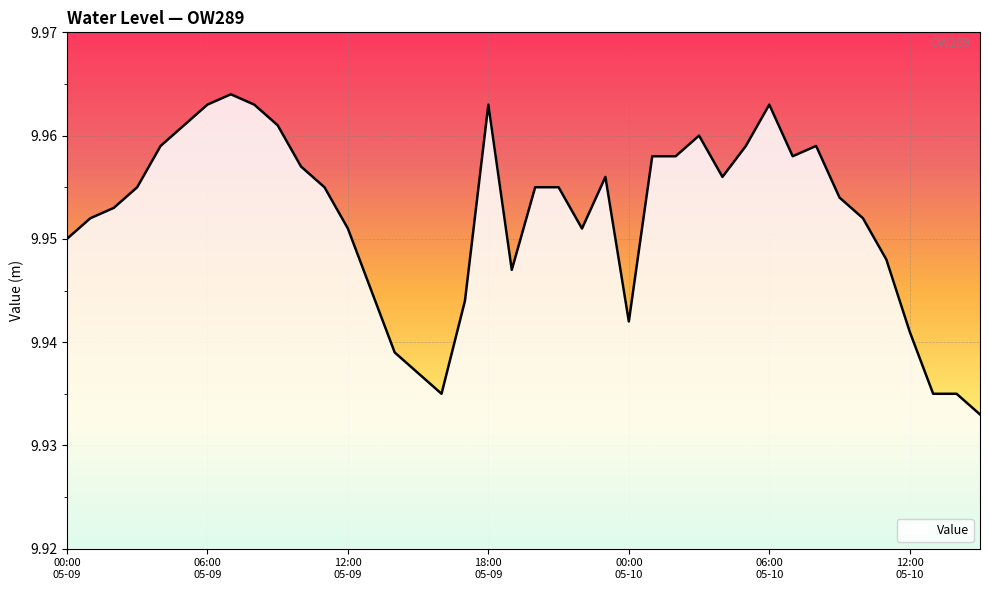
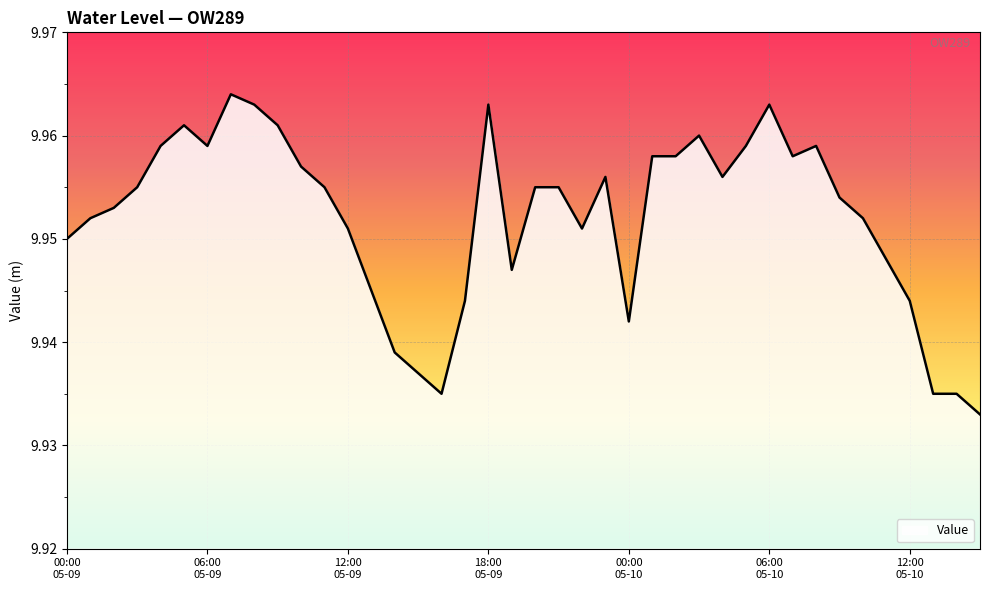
  {
    "00:00 05-09": 9.950,
-   "06:00 05-09": 9.963,
+   "06:00 05-09": 9.959,
    "12:00 05-09": 9.951,
    "18:00 05-09": 9.963,
    "00:00 05-10": 9.942,
    "06:00 05-10": 9.963,
-   "12:00 05-10": 9.941
+   "12:00 05-10": 9.944
  }
